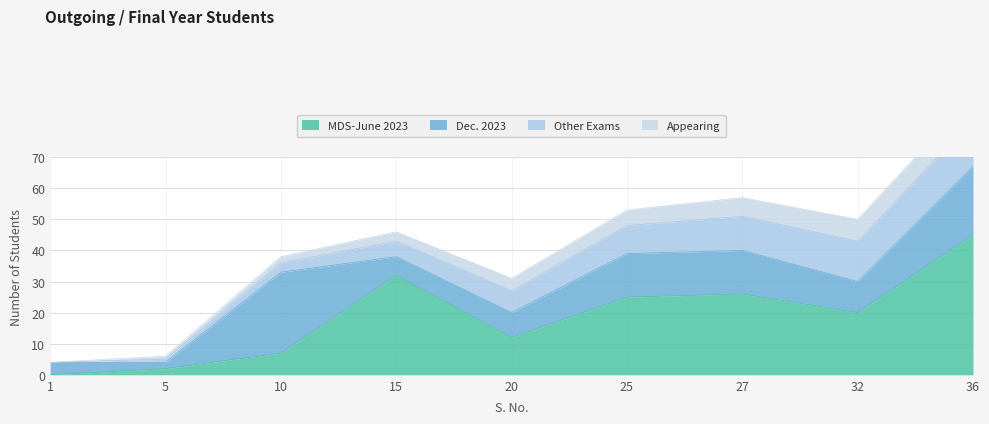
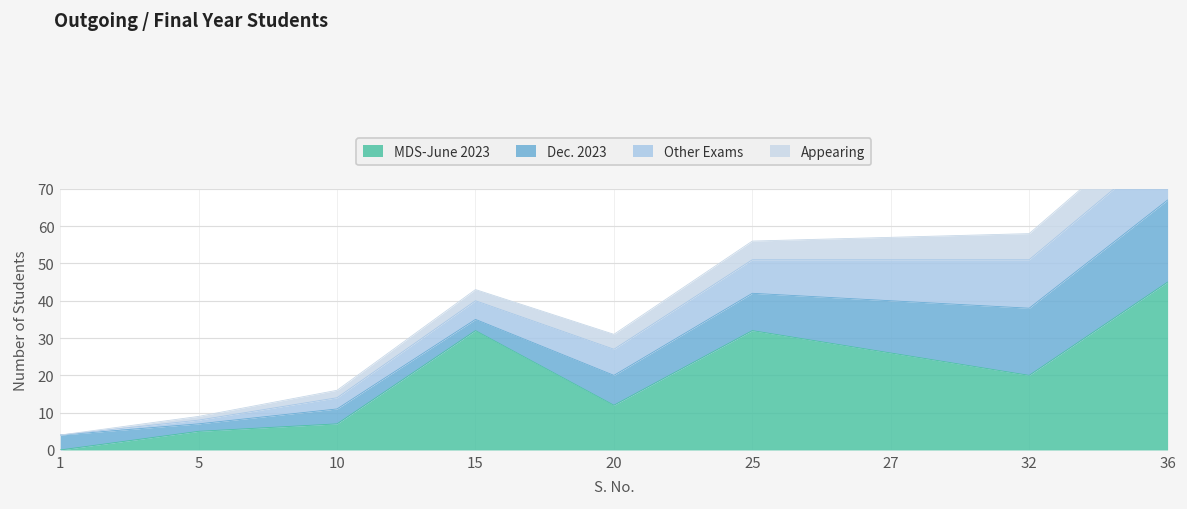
  {
    "MDS-June 2023": {
      "1": 0,
-     "5": 2,
+     "5": 5,
      "10": 7,
      "15": 32,
      "20": 12,
-     "25": 25,
+     "25": 32,
      "27": 26,
      "32": 20,
      "36": 45
    },
    "Dec. 2023": {
      "5": 2,
-     "10": 26,
-     "15": 6,
+     "10": 4,
+     "15": 3,
      "20": 8,
-     "25": 14,
+     "25": 10,
      "27": 14,
-     "32": 10,
+     "32": 18,
      "36": 22
    }
  }
